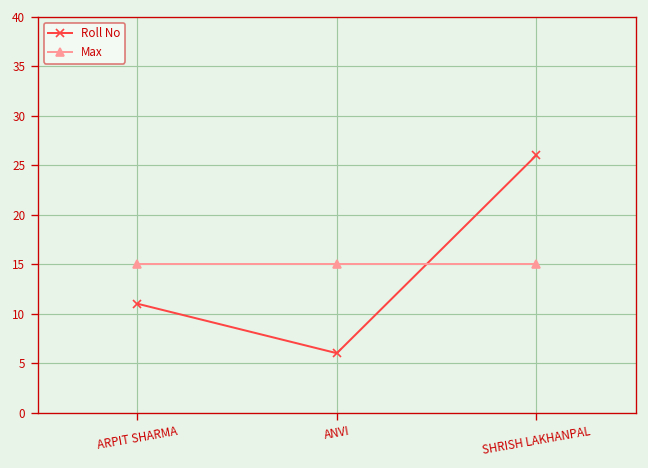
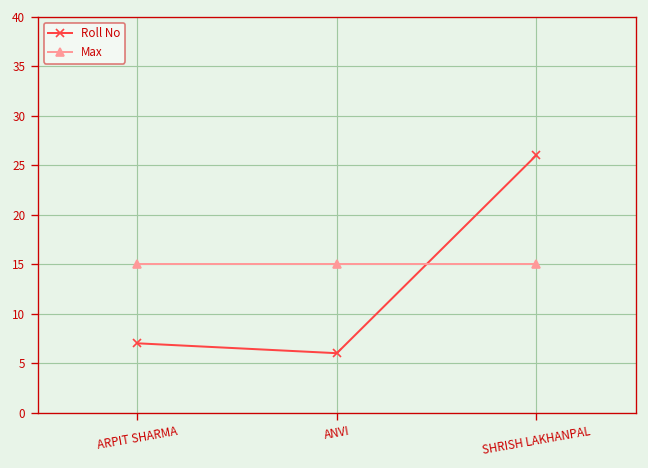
  {
    "Roll No": {
-     "ARPIT SHARMA": 11,
+     "ARPIT SHARMA": 7,
      "ANVI": 6,
      "SHRISH LAKHANPAL": 26
    },
    "Max": {
      "ARPIT SHARMA": 15,
      "ANVI": 15,
      "SHRISH LAKHANPAL": 15
    }
  }
